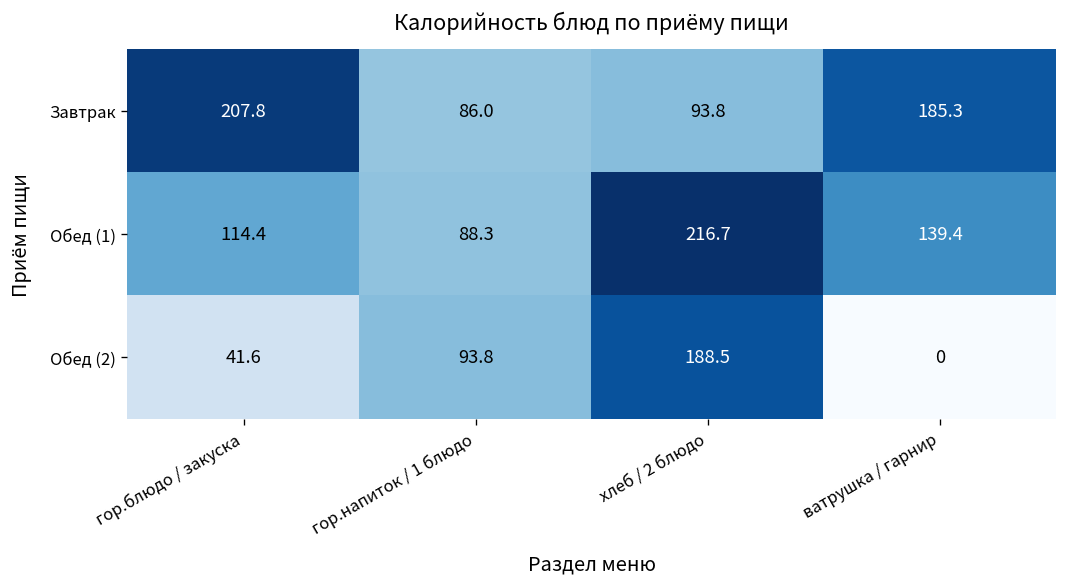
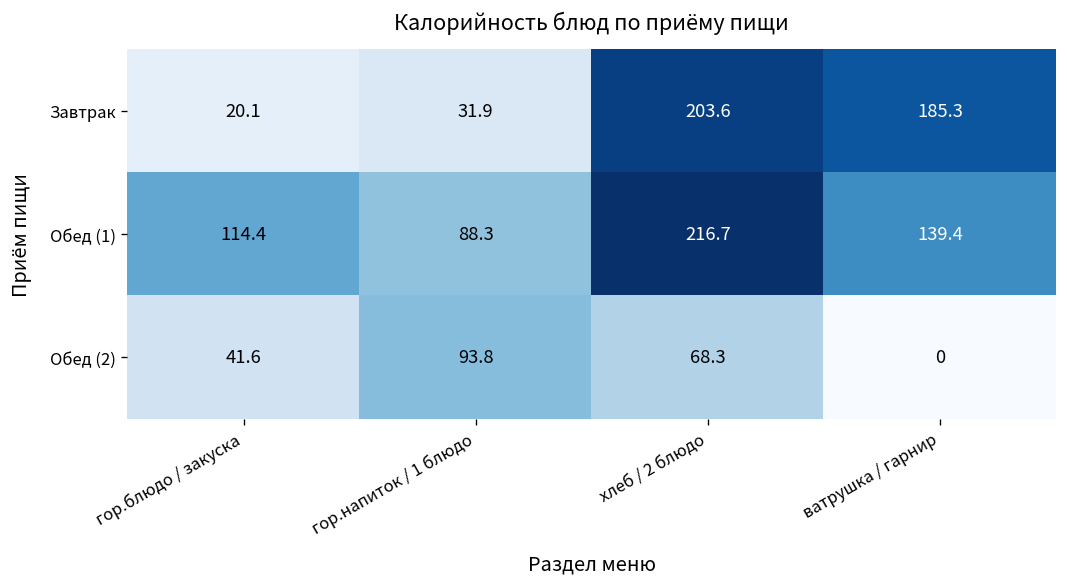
  {
    "Завтрак": {
-     "гор.блюдо / закуска": 207.8,
-     "гор.напиток / 1 блюдо": 86.0,
-     "хлеб / 2 блюдо": 93.8,
+     "гор.блюдо / закуска": 20.1,
+     "гор.напиток / 1 блюдо": 31.9,
+     "хлеб / 2 блюдо": 203.6,
      "ватрушка / гарнир": 185.3
    },
    "Обед (1)": {
      "гор.блюдо / закуска": 114.4,
      "гор.напиток / 1 блюдо": 88.3,
      "хлеб / 2 блюдо": 216.7,
      "ватрушка / гарнир": 139.4
    },
    "Обед (2)": {
      "гор.блюдо / закуска": 41.6,
      "гор.напиток / 1 блюдо": 93.8,
-     "хлеб / 2 блюдо": 188.5,
+     "хлеб / 2 блюдо": 68.3,
      "ватрушка / гарнир": 0
    }
  }
